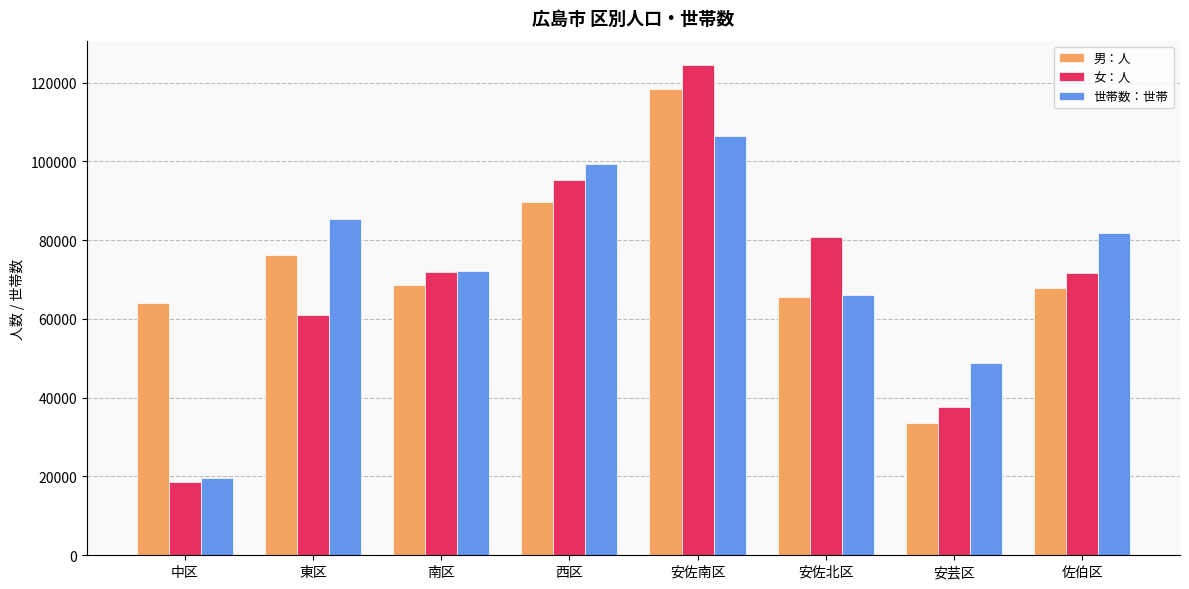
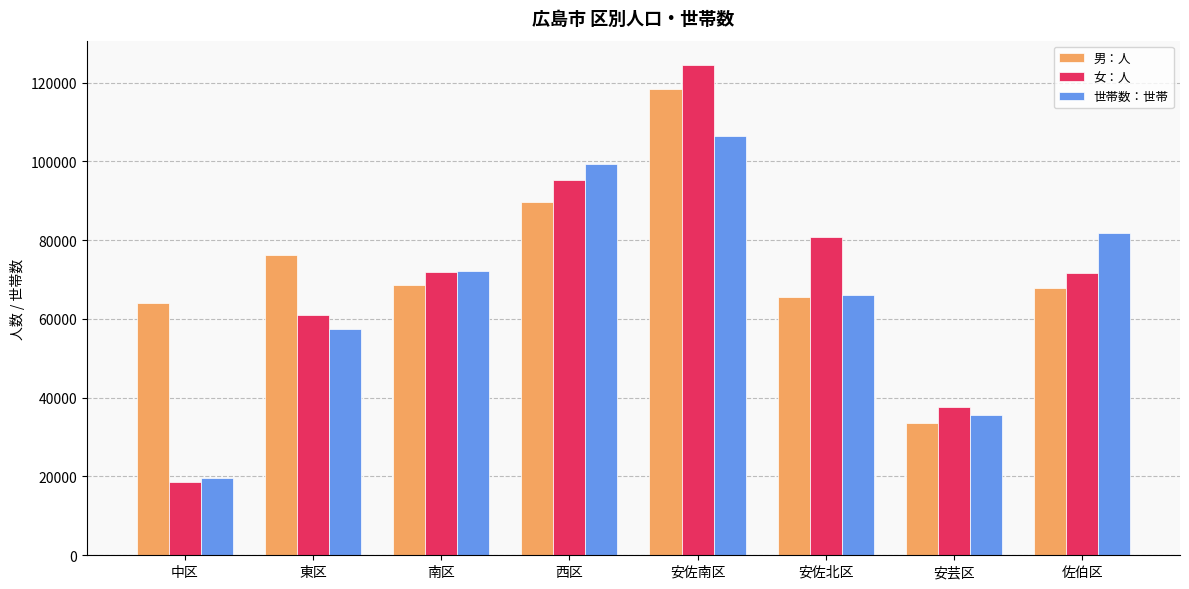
  {
    "男：人": {
      "中区": 64000,
      "東区": 76000,
      "南区": 69000,
      "西区": 90000,
      "安佐南区": 118000,
      "安佐北区": 66000,
      "安芸区": 34000,
      "佐伯区": 68000
    },
    "女：人": {
      "中区": 19000,
      "東区": 61000,
      "南区": 72000,
      "西区": 95000,
      "安佐南区": 124000,
      "安佐北区": 81000,
      "安芸区": 38000,
      "佐伯区": 72000
    },
    "世帯数：世帯": {
      "中区": 20000,
-     "東区": 85000,
+     "東区": 57000,
      "南区": 72000,
      "西区": 99000,
      "安佐南区": 106000,
      "安佐北区": 66000,
-     "安芸区": 49000,
+     "安芸区": 36000,
      "佐伯区": 82000
    }
  }
